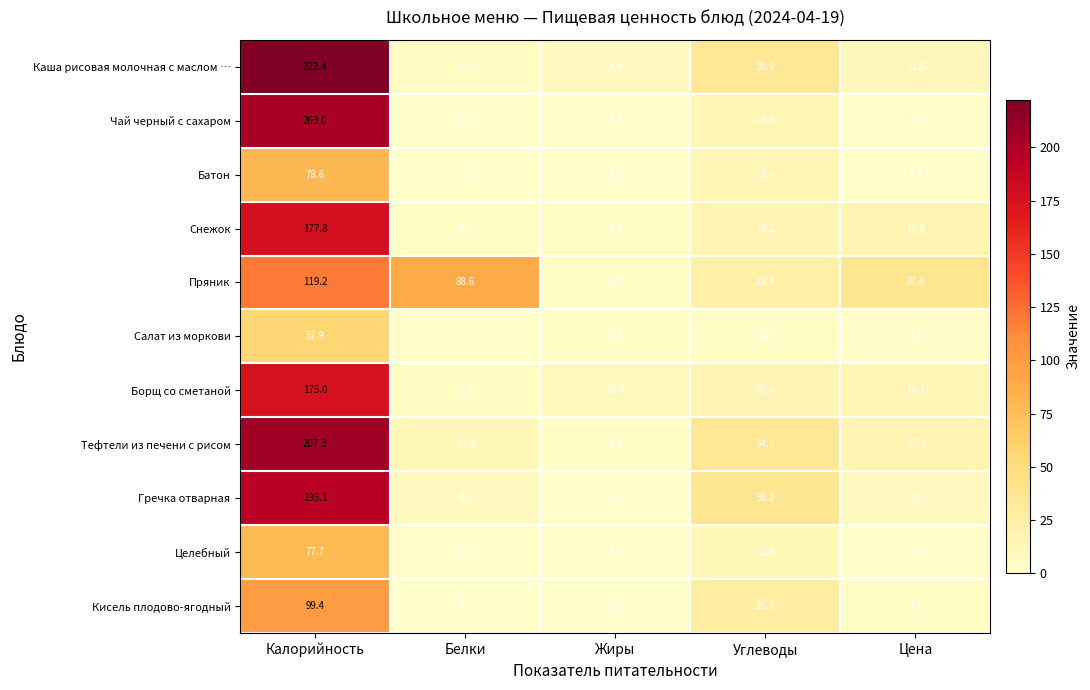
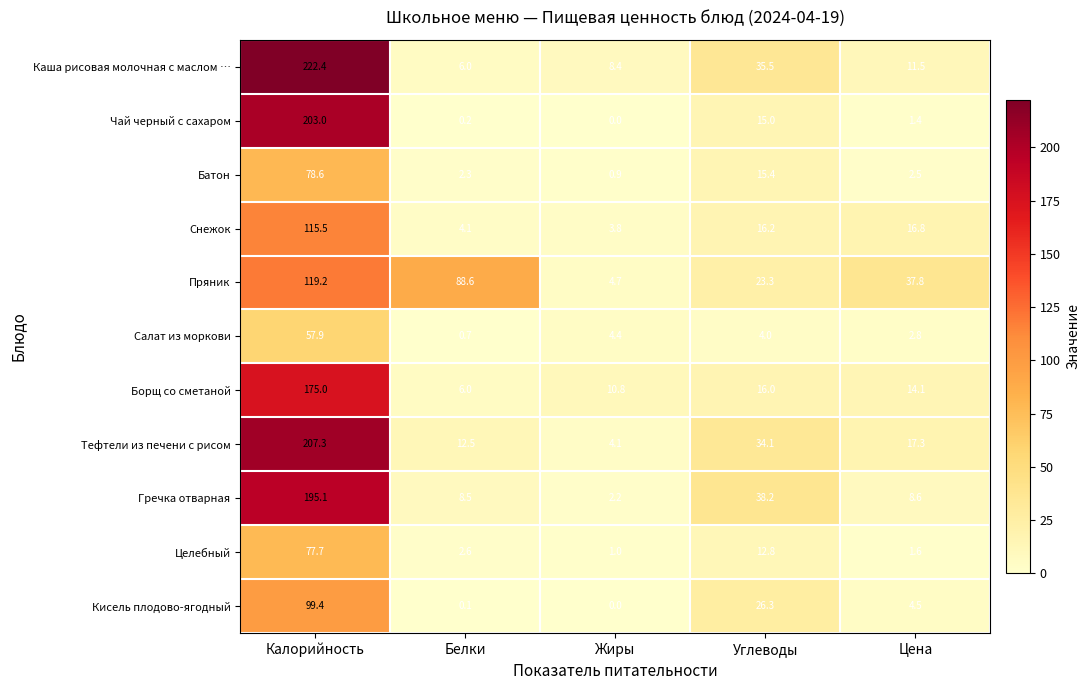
  {
    "Каша рисовая молочная с маслом …": {
      "Калорийность": 222.4,
      "Белки": 6.0,
      "Жиры": 8.4,
      "Углеводы": 35.5,
      "Цена": 11.5
    },
    "Чай черный с сахаром": {
      "Калорийность": 203.0,
      "Белки": 0.2,
      "Жиры": 0.0,
      "Углеводы": 15.0,
      "Цена": 1.4
    },
    "Батон": {
      "Калорийность": 78.6,
      "Белки": 2.3,
      "Жиры": 0.9,
      "Углеводы": 15.4,
      "Цена": 2.5
    },
    "Снежок": {
-     "Калорийность": 177.8,
+     "Калорийность": 115.5,
      "Белки": 4.1,
      "Жиры": 3.8,
      "Углеводы": 16.2,
      "Цена": 16.8
    },
    "Пряник": {
      "Калорийность": 119.2,
      "Белки": 88.6,
      "Жиры": 4.7,
      "Углеводы": 23.3,
      "Цена": 37.8
    },
    "Салат из моркови": {
      "Калорийность": 57.9,
      "Белки": 0.7,
      "Жиры": 4.4,
      "Углеводы": 4.0,
      "Цена": 2.8
    },
    "Борщ со сметаной": {
      "Калорийность": 175.0,
      "Белки": 6.0,
      "Жиры": 10.8,
      "Углеводы": 16.0,
      "Цена": 14.1
    },
    "Тефтели из печени с рисом": {
      "Калорийность": 207.3,
      "Белки": 12.5,
      "Жиры": 4.1,
      "Углеводы": 34.1,
      "Цена": 17.3
    },
    "Гречка отварная": {
      "Калорийность": 195.1,
      "Белки": 8.5,
      "Жиры": 2.2,
      "Углеводы": 38.2,
      "Цена": 8.6
    },
    "Целебный": {
      "Калорийность": 77.7,
      "Белки": 2.6,
      "Жиры": 1.0,
      "Углеводы": 12.8,
      "Цена": 1.6
    },
    "Кисель плодово-ягодный": {
      "Калорийность": 99.4,
      "Белки": 0.1,
      "Жиры": 0.0,
      "Углеводы": 26.3,
      "Цена": 4.5
    }
  }
